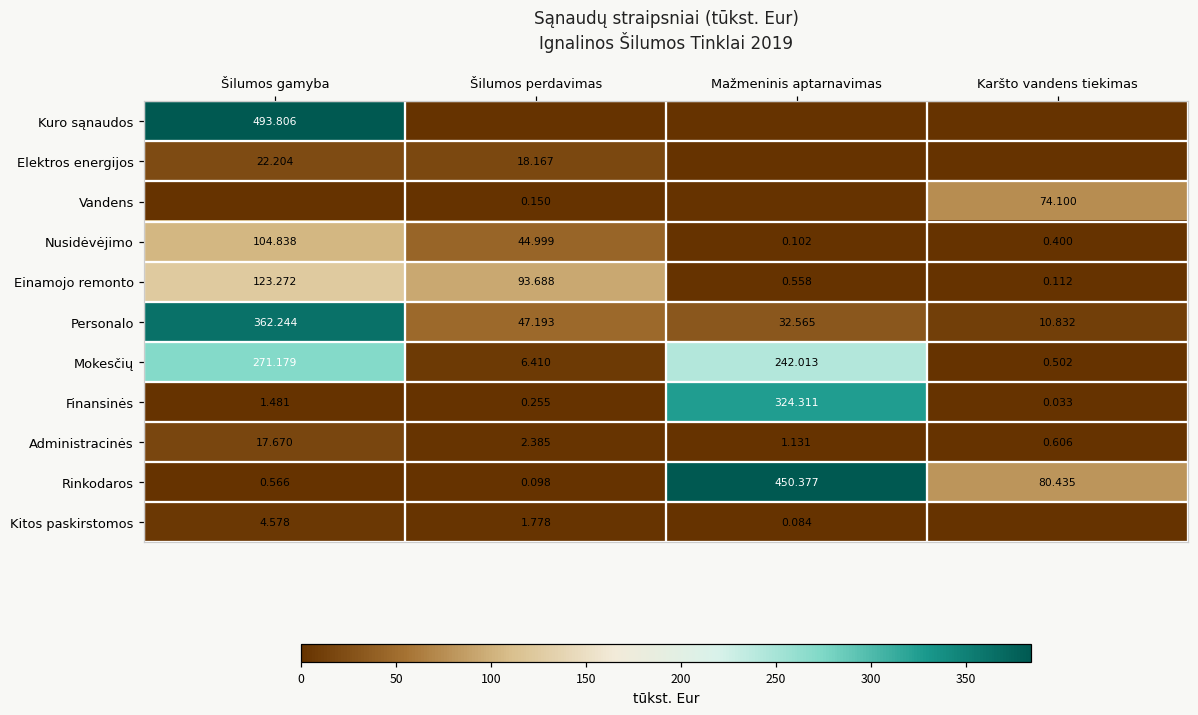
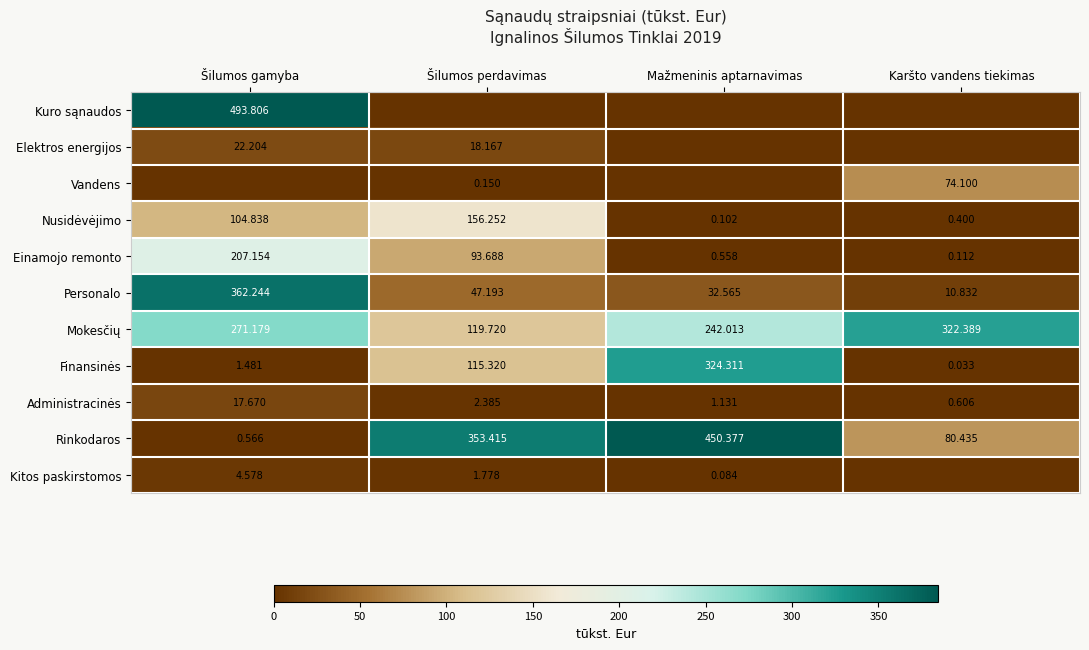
  {
    "Kuro sąnaudos": {
      "Šilumos gamyba": 493.806
    },
    "Elektros energijos": {
      "Šilumos gamyba": 22.204,
      "Šilumos perdavimas": 18.167
    },
    "Vandens": {
      "Šilumos perdavimas": 0.150,
      "Karšto vandens tiekimas": 74.100
    },
    "Nusidėvėjimo": {
      "Šilumos gamyba": 104.838,
-     "Šilumos perdavimas": 44.999,
+     "Šilumos perdavimas": 156.252,
      "Mažmeninis aptarnavimas": 0.102,
      "Karšto vandens tiekimas": 0.400
    },
    "Einamojo remonto": {
-     "Šilumos gamyba": 123.272,
+     "Šilumos gamyba": 207.154,
      "Šilumos perdavimas": 93.688,
      "Mažmeninis aptarnavimas": 0.558,
      "Karšto vandens tiekimas": 0.112
    },
    "Personalo": {
      "Šilumos gamyba": 362.244,
      "Šilumos perdavimas": 47.193,
      "Mažmeninis aptarnavimas": 32.565,
      "Karšto vandens tiekimas": 10.832
    },
    "Mokesčių": {
      "Šilumos gamyba": 271.179,
-     "Šilumos perdavimas": 6.410,
+     "Šilumos perdavimas": 119.720,
      "Mažmeninis aptarnavimas": 242.013,
-     "Karšto vandens tiekimas": 0.502
+     "Karšto vandens tiekimas": 322.389
    },
    "Finansinės": {
      "Šilumos gamyba": 1.481,
-     "Šilumos perdavimas": 0.255,
+     "Šilumos perdavimas": 115.320,
      "Mažmeninis aptarnavimas": 324.311,
      "Karšto vandens tiekimas": 0.033
    },
    "Administracinės": {
      "Šilumos gamyba": 17.670,
      "Šilumos perdavimas": 2.385,
      "Mažmeninis aptarnavimas": 1.131,
      "Karšto vandens tiekimas": 0.606
    },
    "Rinkodaros": {
      "Šilumos gamyba": 0.566,
-     "Šilumos perdavimas": 0.098,
+     "Šilumos perdavimas": 353.415,
      "Mažmeninis aptarnavimas": 450.377,
      "Karšto vandens tiekimas": 80.435
    },
    "Kitos paskirstomos": {
      "Šilumos gamyba": 4.578,
      "Šilumos perdavimas": 1.778,
      "Mažmeninis aptarnavimas": 0.084
    }
  }
